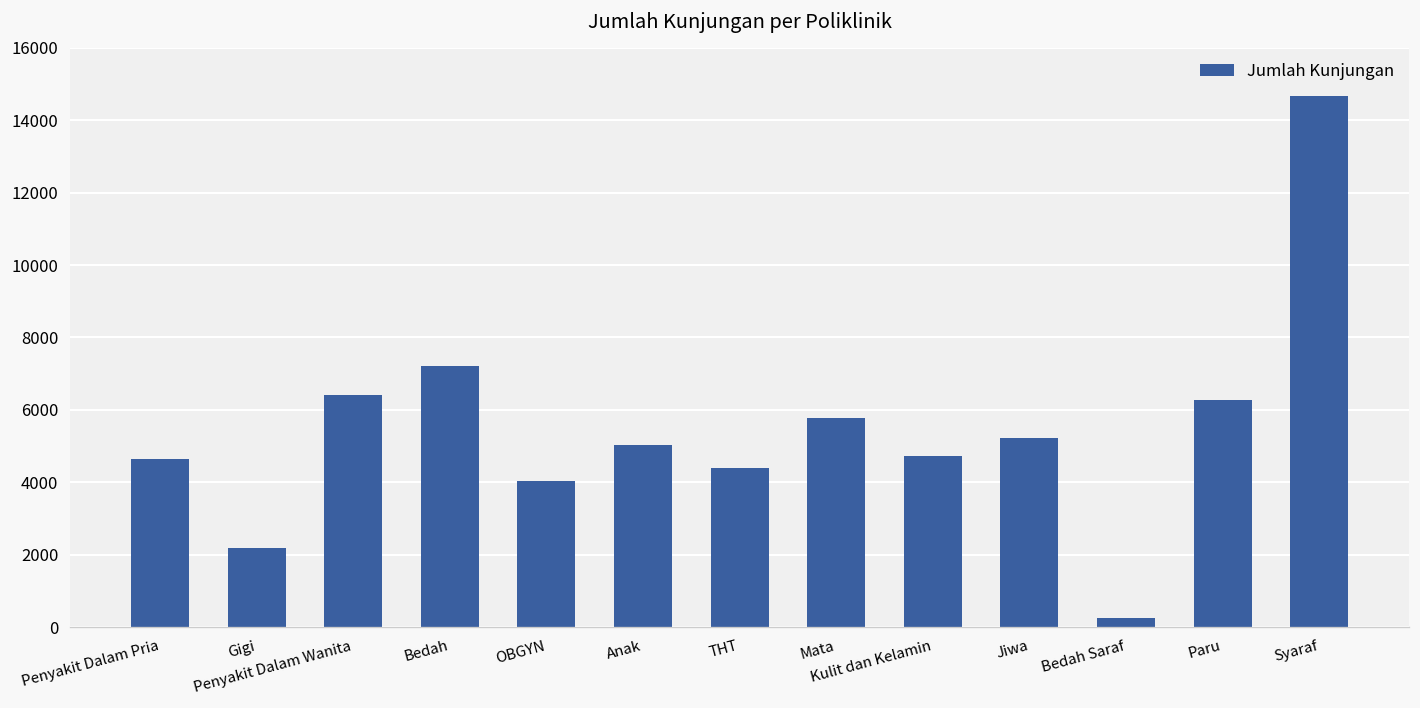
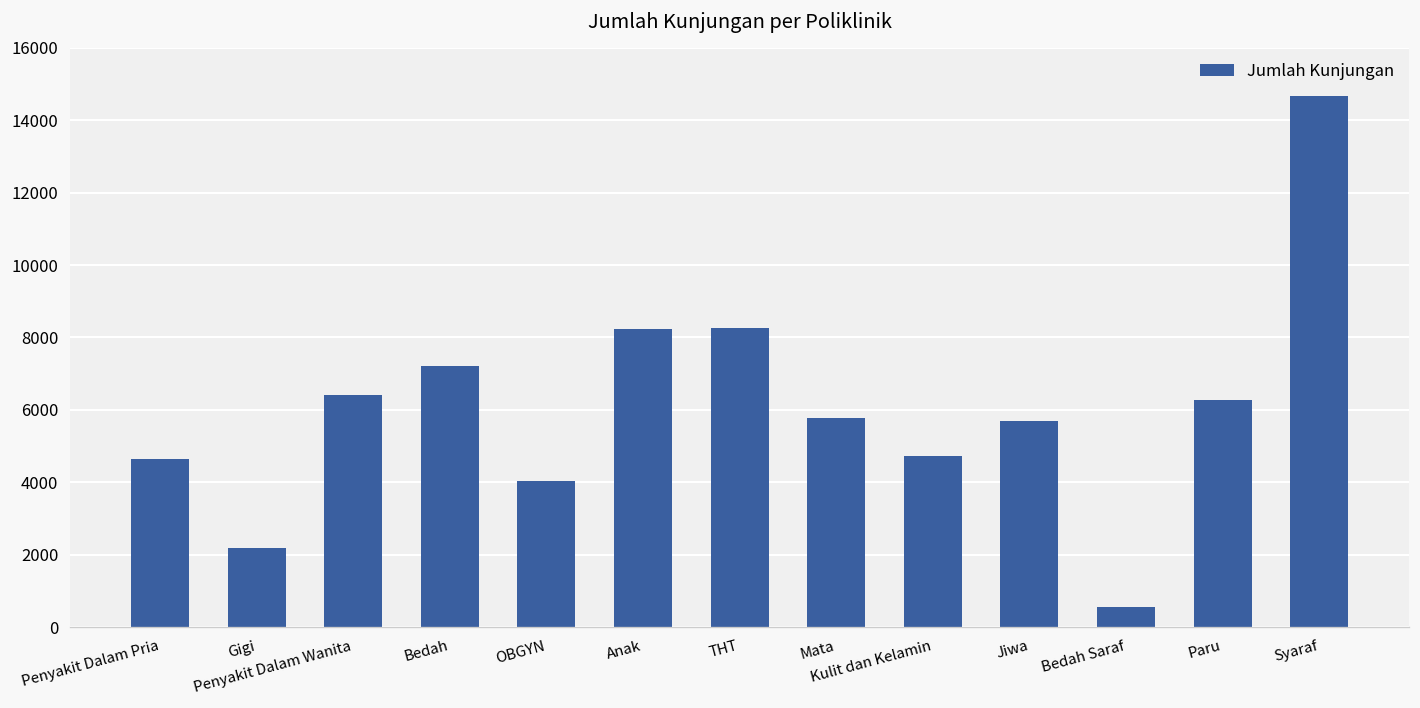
  {
    "Penyakit Dalam Pria": 4600,
    "Gigi": 2200,
    "Penyakit Dalam Wanita": 6400,
    "Bedah": 7200,
    "OBGYN": 4000,
-   "Anak": 5000,
-   "THT": 4400,
+   "Anak": 8200,
+   "THT": 8300,
    "Mata": 5800,
    "Kulit dan Kelamin": 4700,
-   "Jiwa": 5200,
-   "Bedah Saraf": 300,
+   "Jiwa": 5700,
+   "Bedah Saraf": 600,
    "Paru": 6300,
    "Syaraf": 14700
  }
